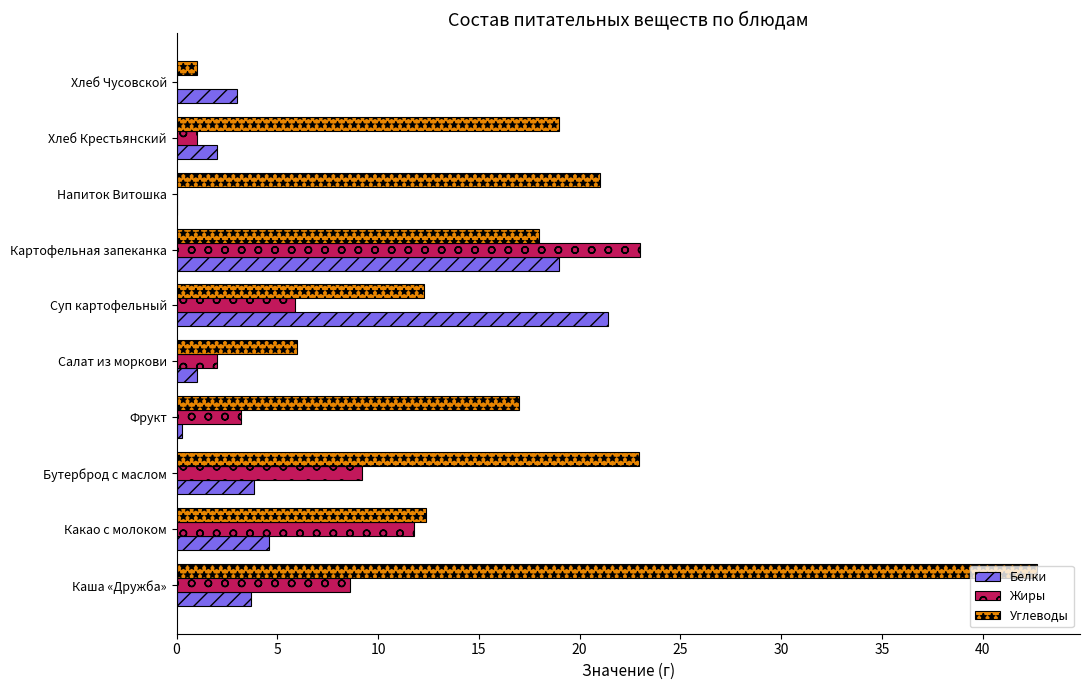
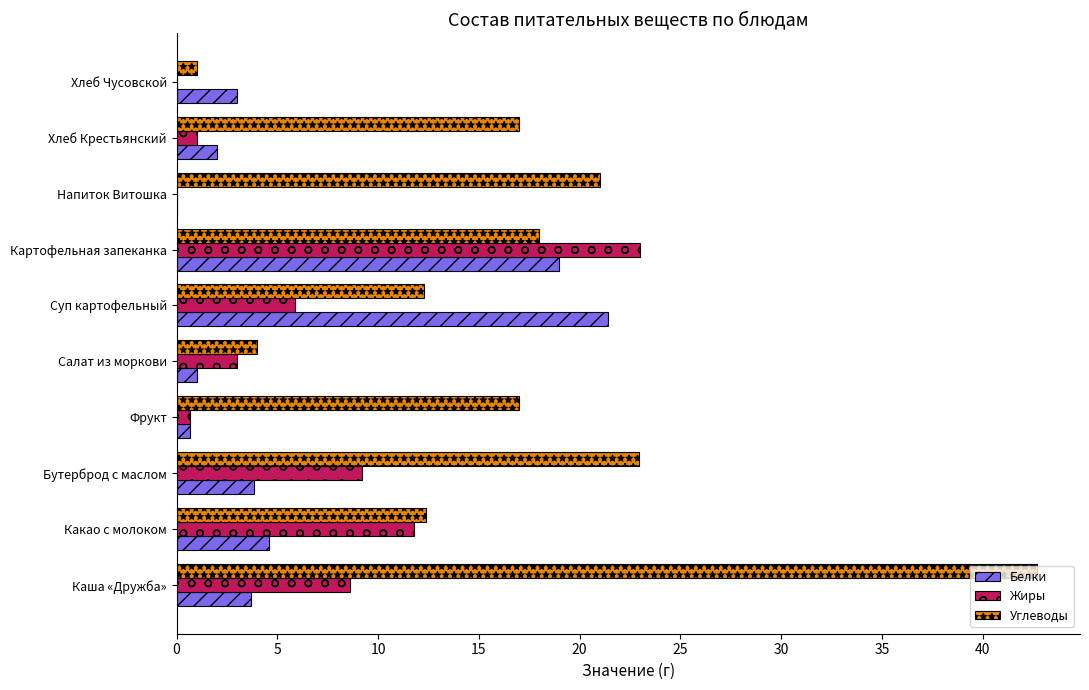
  {
    "Белки": {
      "Хлеб Чусовской": 3.0,
      "Хлеб Крестьянский": 2.0,
      "Напиток Витошка": 0.0,
      "Картофельная запеканка": 19.0,
      "Суп картофельный": 21.4,
      "Салат из моркови": 1.0,
-     "Фрукт": 0.3,
+     "Фрукт": 0.7,
      "Бутерброд с маслом": 3.8,
      "Какао с молоком": 4.6,
      "Каша «Дружба»": 3.7
    },
    "Жиры": {
      "Хлеб Чусовской": 0.0,
      "Хлеб Крестьянский": 1.0,
      "Напиток Витошка": 0.0,
      "Картофельная запеканка": 23.0,
      "Суп картофельный": 5.9,
-     "Салат из моркови": 2,
-     "Фрукт": 3.2,
+     "Салат из моркови": 3,
+     "Фрукт": 0.7,
      "Бутерброд с маслом": 9.2,
      "Какао с молоком": 11.8,
      "Каша «Дружба»": 8.6
    },
    "Углеводы": {
      "Хлеб Чусовской": 1,
-     "Хлеб Крестьянский": 19,
+     "Хлеб Крестьянский": 17,
      "Напиток Витошка": 21,
      "Картофельная запеканка": 18,
      "Суп картофельный": 12.3,
-     "Салат из моркови": 6,
+     "Салат из моркови": 4,
      "Фрукт": 17,
      "Бутерброд с маслом": 23,
      "Какао с молоком": 12.4
    }
  }
